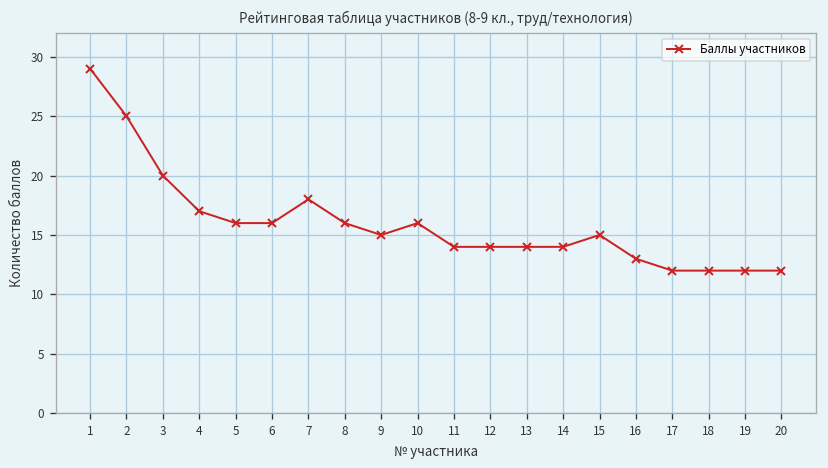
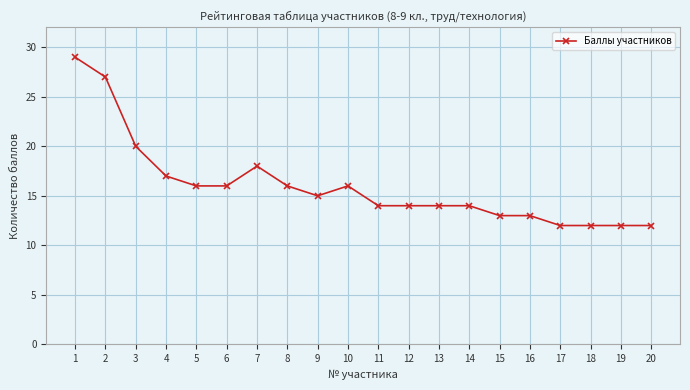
  {
    "1": 29,
-   "2": 25,
+   "2": 27,
    "3": 20,
    "4": 17,
    "5": 16,
    "6": 16,
    "7": 18,
    "8": 16,
    "9": 15,
    "10": 16,
    "11": 14,
    "12": 14,
    "13": 14,
    "14": 14,
-   "15": 15,
+   "15": 13,
    "16": 13,
    "17": 12,
    "18": 12,
    "19": 12,
    "20": 12
  }
